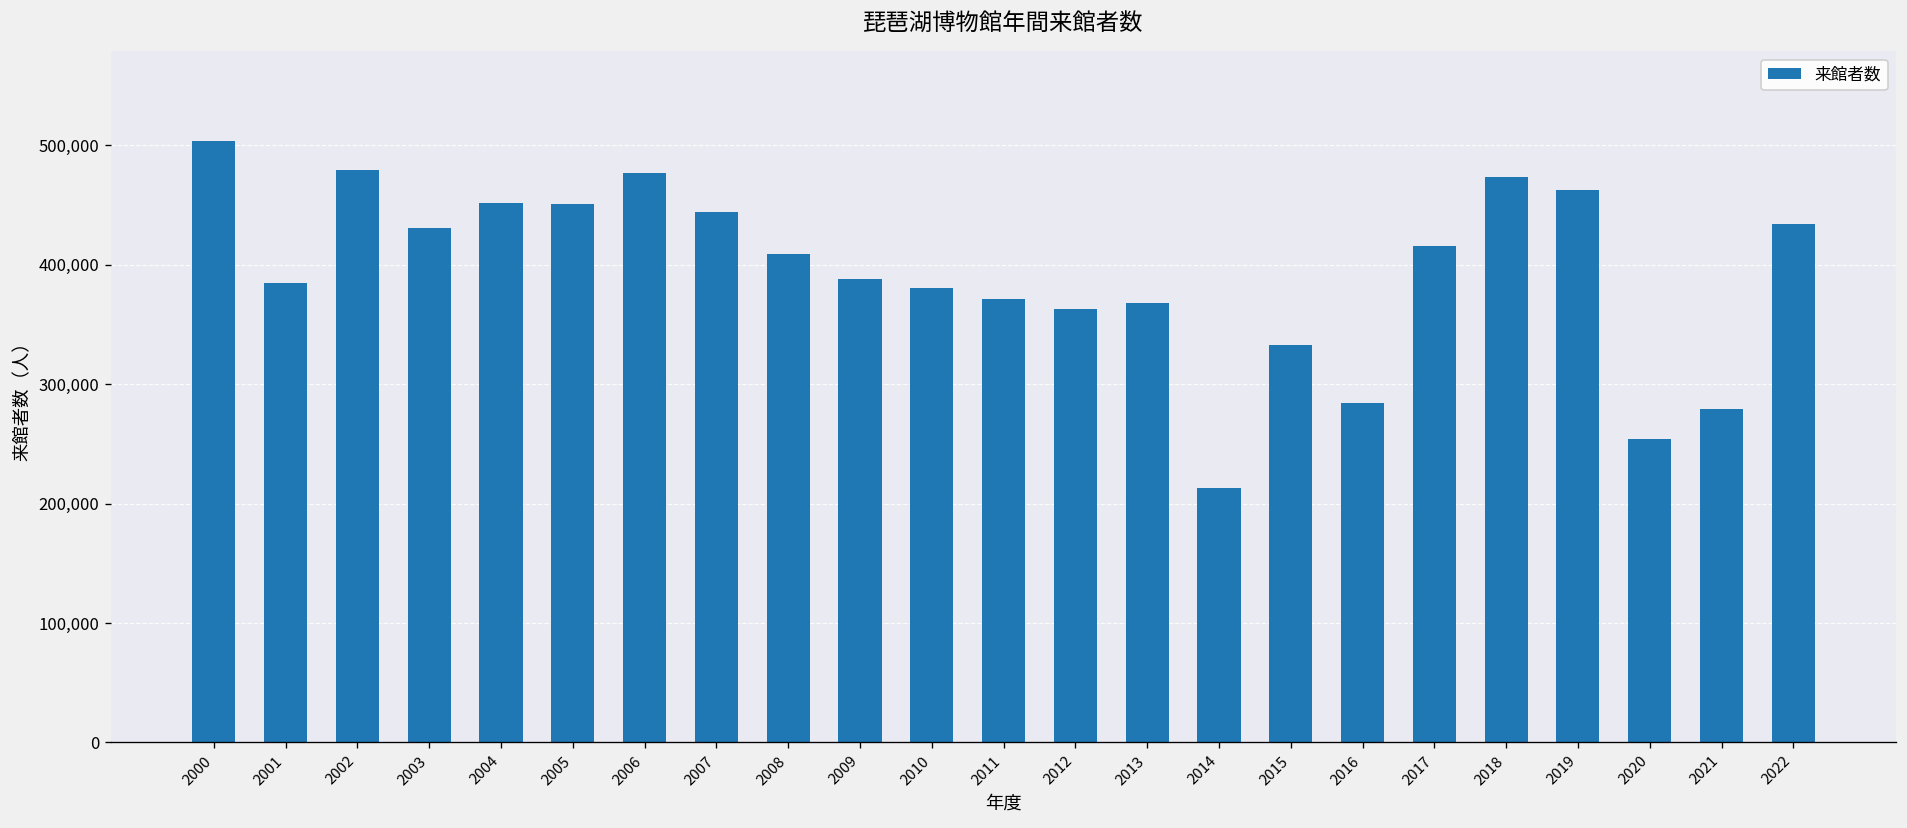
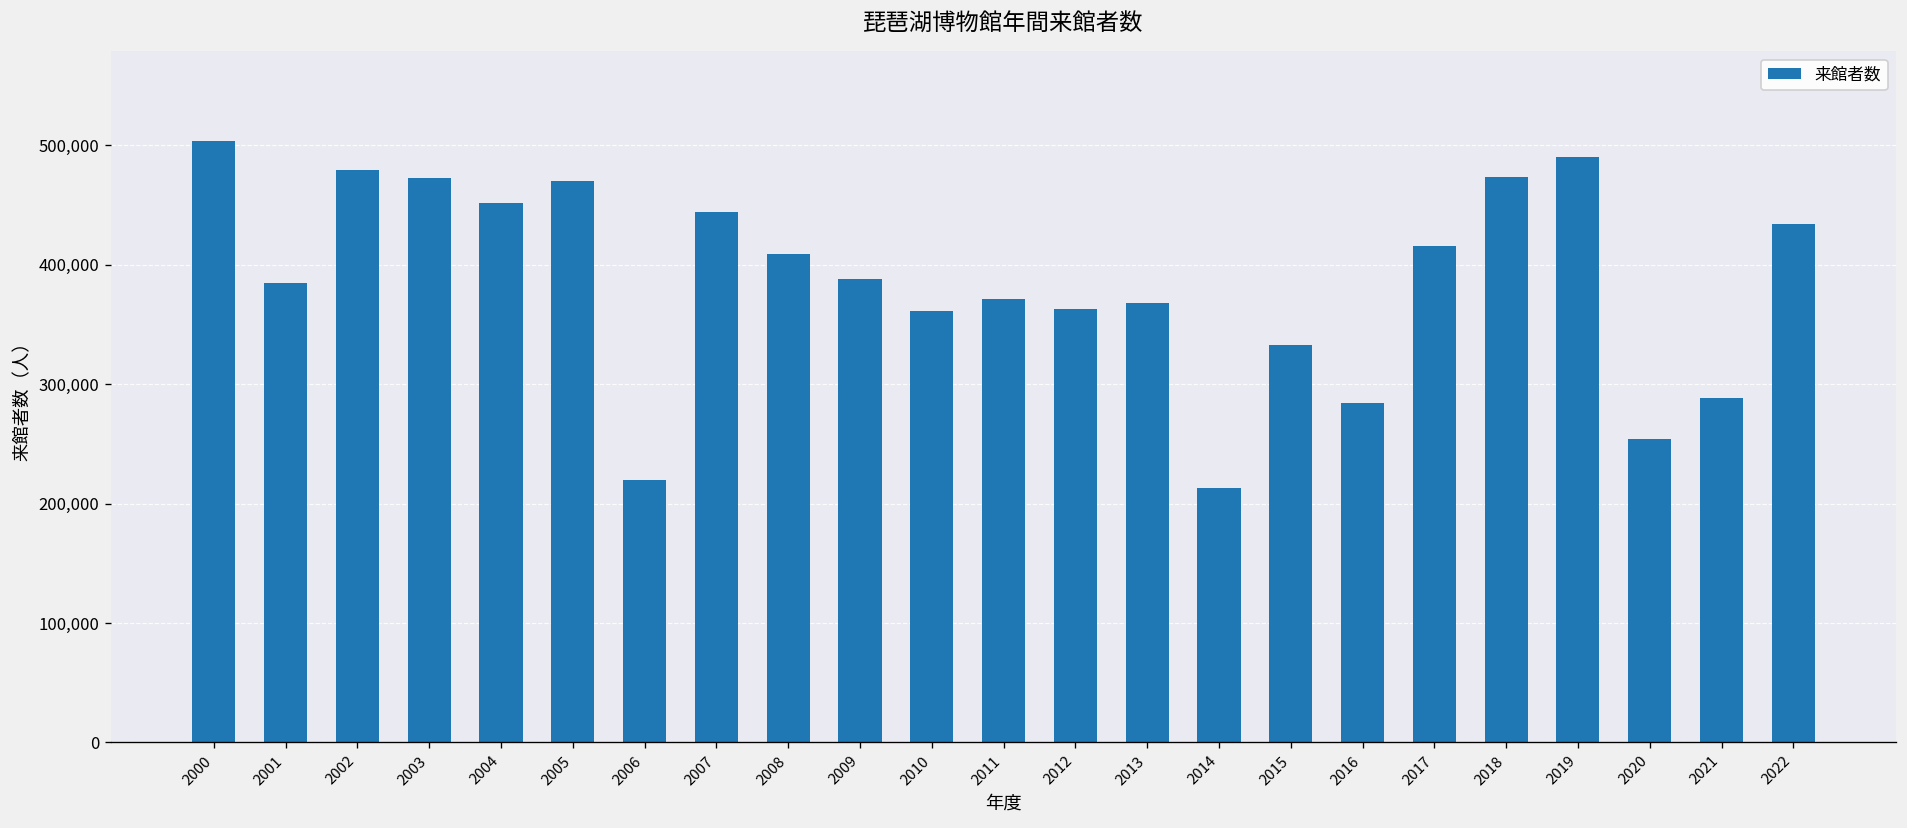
  {
    "2000": "500,000",
    "2001": "380,000",
    "2002": "480,000",
-   "2003": "430,000",
+   "2003": "470,000",
    "2004": "450,000",
-   "2005": "450,000",
-   "2006": "480,000",
+   "2005": "470,000",
+   "2006": "220,000",
    "2007": "440,000",
    "2008": "410,000",
    "2009": "390,000",
-   "2010": "380,000",
+   "2010": "360,000",
    "2011": "370,000",
    "2012": "360,000",
    "2013": "370,000",
    "2014": "210,000",
    "2015": "330,000",
    "2016": "280,000",
    "2017": "420,000",
    "2018": "470,000",
-   "2019": "460,000",
+   "2019": "490,000",
    "2020": "250,000",
-   "2021": "280,000",
+   "2021": "290,000",
    "2022": "430,000"
  }
